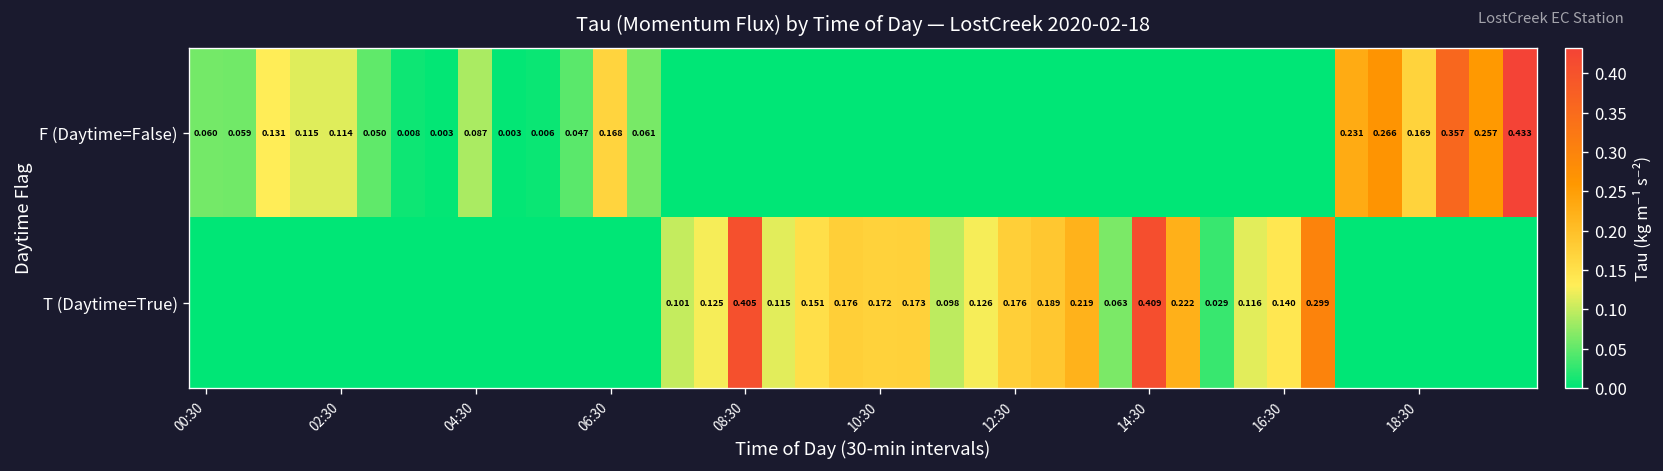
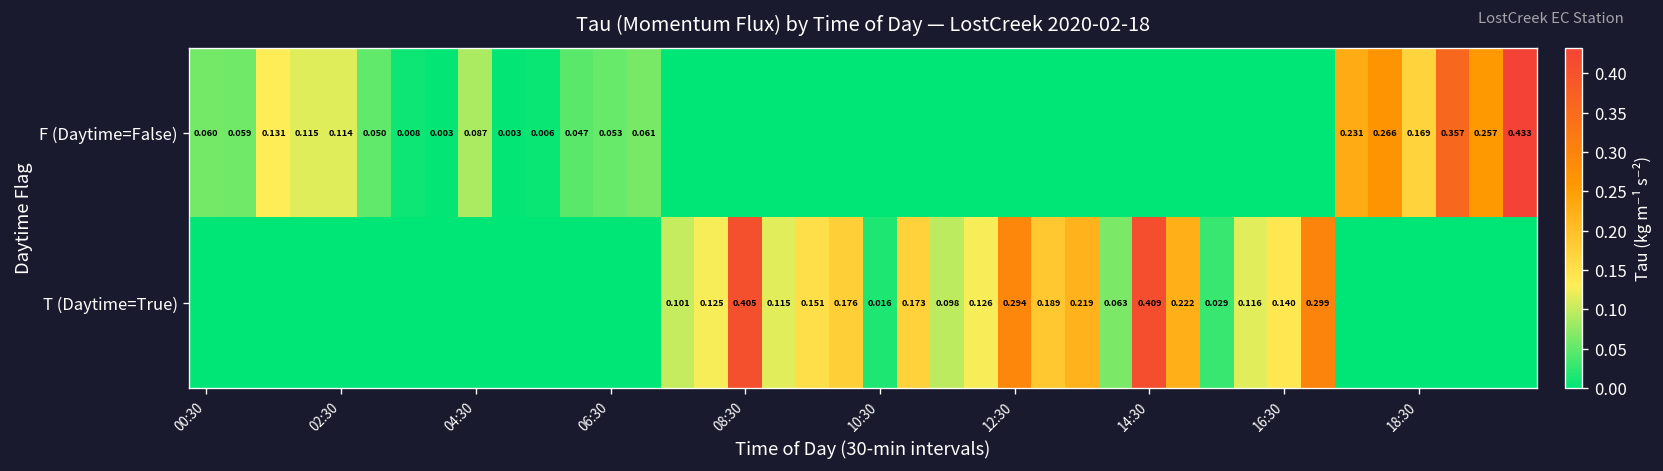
  {
    "F (Daytime=False)": {
      "00:30": 0.060,
      "02:30": 0.114,
      "04:30": 0.087,
-     "06:30": 0.168,
+     "06:30": 0.053,
      "18:30": 0.169
    },
    "T (Daytime=True)": {
      "08:30": 0.405,
-     "10:30": 0.172,
-     "12:30": 0.176,
+     "10:30": 0.016,
+     "12:30": 0.294,
      "14:30": 0.409,
      "16:30": 0.140
    }
  }
